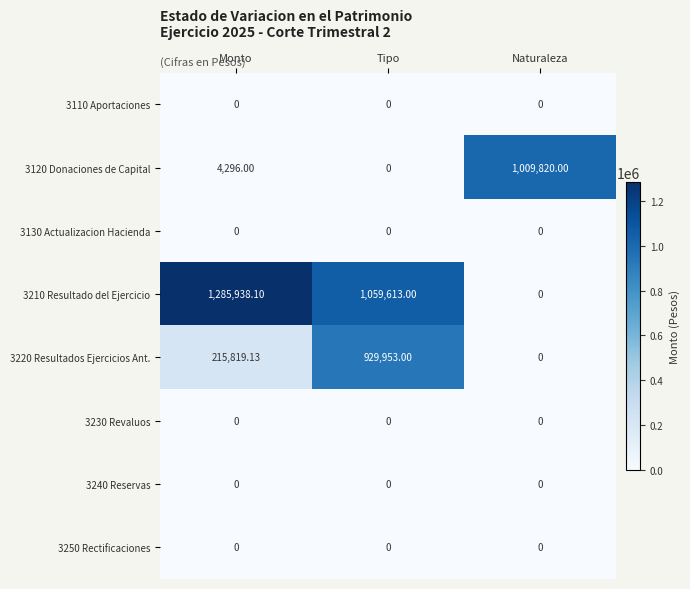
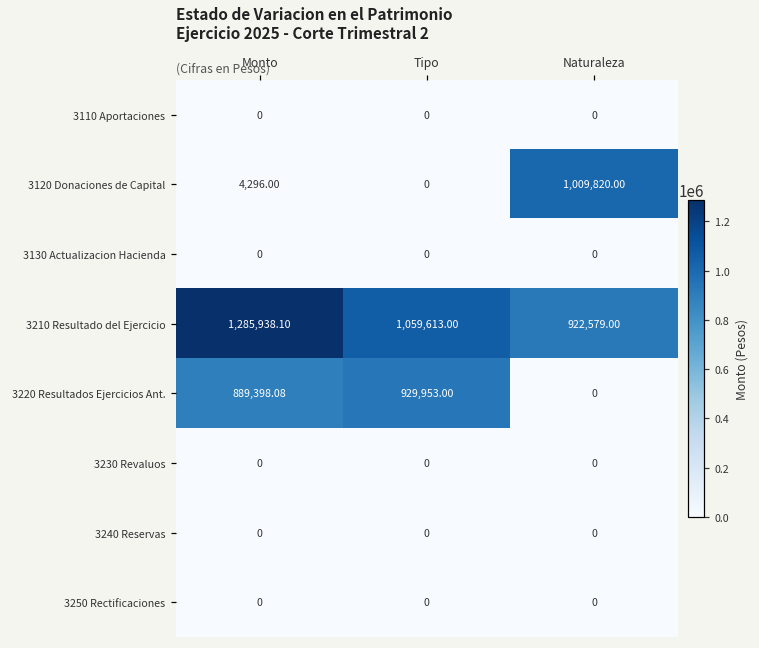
  {
    "3110 Aportaciones": {
      "Monto": "0",
      "Tipo": "0",
      "Naturaleza": "0"
    },
    "3120 Donaciones de Capital": {
      "Monto": "4,296.00",
      "Tipo": "0",
      "Naturaleza": "1,009,820.00"
    },
    "3130 Actualizacion Hacienda": {
      "Monto": "0",
      "Tipo": "0",
      "Naturaleza": "0"
    },
    "3210 Resultado del Ejercicio": {
      "Monto": "1,285,938.10",
      "Tipo": "1,059,613.00",
-     "Naturaleza": "0"
+     "Naturaleza": "922,579.00"
    },
    "3220 Resultados Ejercicios Ant.": {
-     "Monto": "215,819.13",
+     "Monto": "889,398.08",
      "Tipo": "929,953.00",
      "Naturaleza": "0"
    },
    "3230 Revaluos": {
      "Monto": "0",
      "Tipo": "0",
      "Naturaleza": "0"
    },
    "3240 Reservas": {
      "Monto": "0",
      "Tipo": "0",
      "Naturaleza": "0"
    },
    "3250 Rectificaciones": {
      "Monto": "0",
      "Tipo": "0",
      "Naturaleza": "0"
    }
  }
